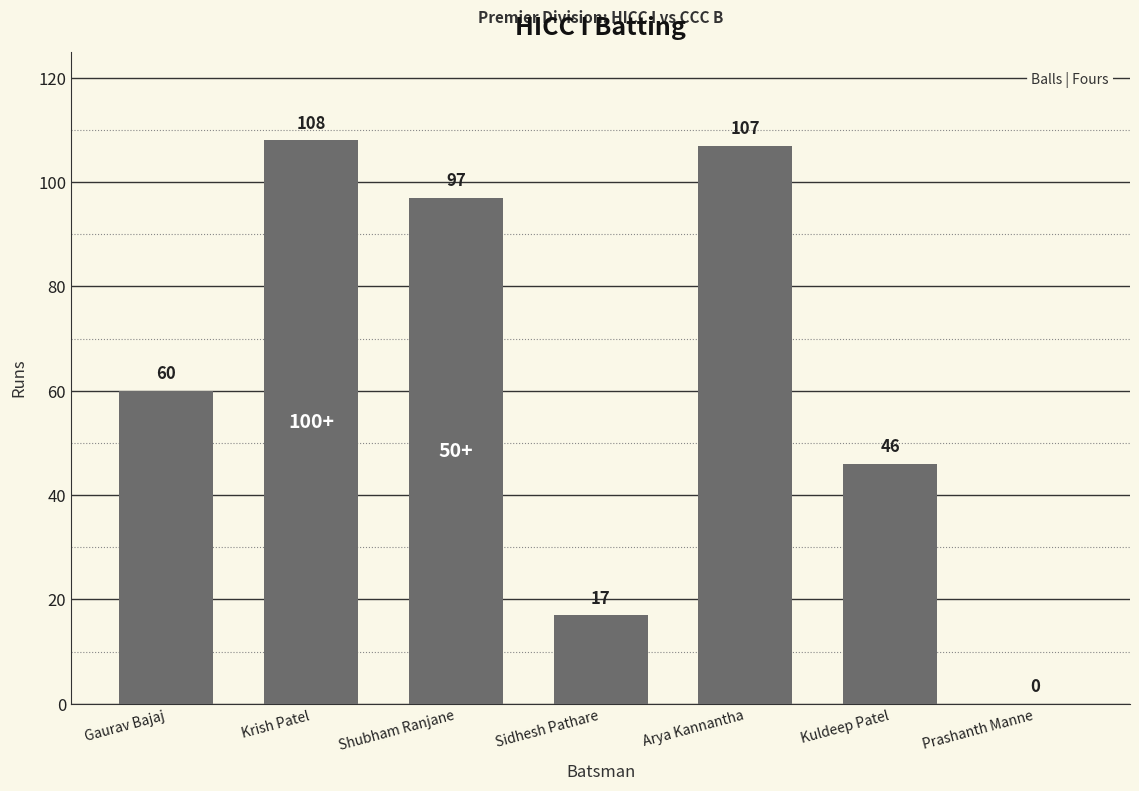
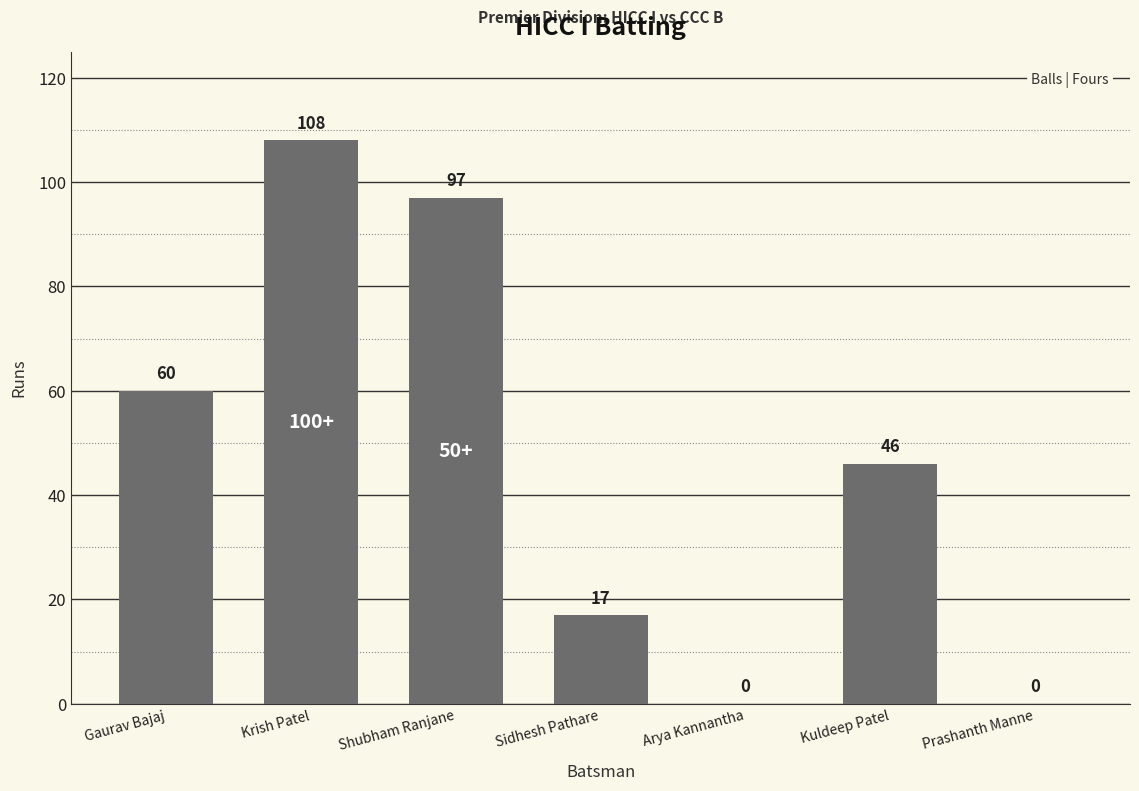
  {
    "Gaurav Bajaj": 60,
    "Krish Patel": 108,
    "Shubham Ranjane": 97,
    "Sidhesh Pathare": 17,
-   "Arya Kannantha": 107,
+   "Arya Kannantha": 0,
    "Kuldeep Patel": 46,
    "Prashanth Manne": 0
  }
